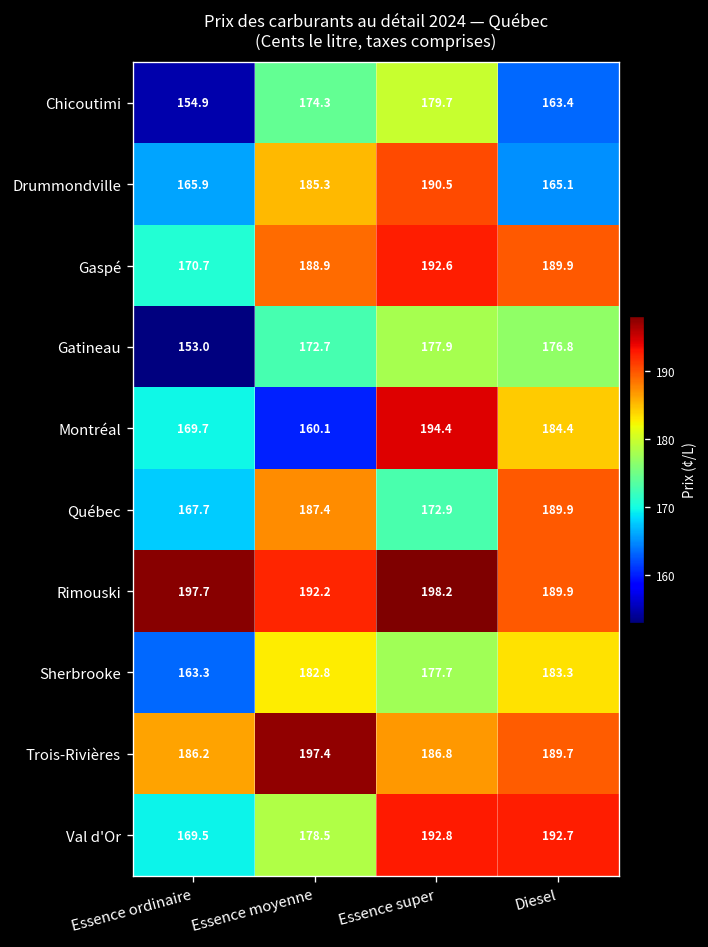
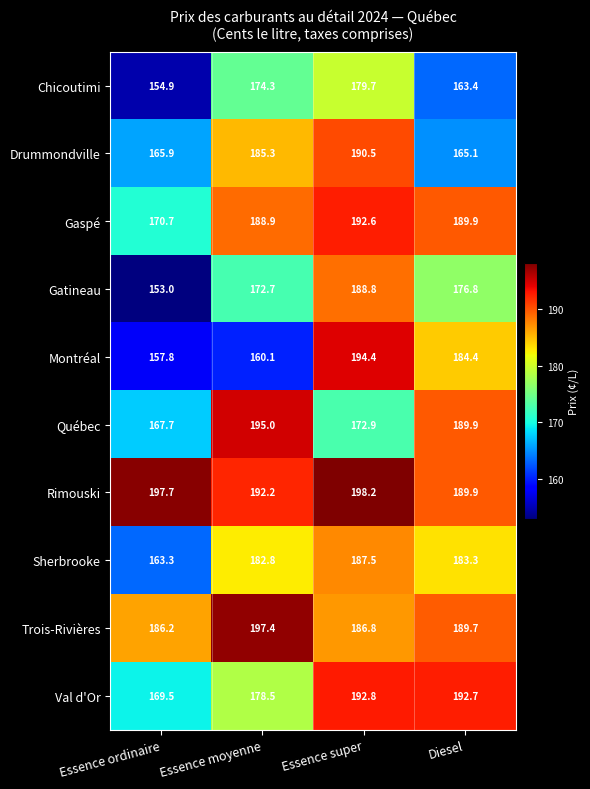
  {
    "Chicoutimi": {
      "Essence ordinaire": 154.9,
      "Essence moyenne": 174.3,
      "Essence super": 179.7,
      "Diesel": 163.4
    },
    "Drummondville": {
      "Essence ordinaire": 165.9,
      "Essence moyenne": 185.3,
      "Essence super": 190.5,
      "Diesel": 165.1
    },
    "Gaspé": {
      "Essence ordinaire": 170.7,
      "Essence moyenne": 188.9,
      "Essence super": 192.6,
      "Diesel": 189.9
    },
    "Gatineau": {
      "Essence ordinaire": 153.0,
      "Essence moyenne": 172.7,
-     "Essence super": 177.9,
+     "Essence super": 188.8,
      "Diesel": 176.8
    },
    "Montréal": {
-     "Essence ordinaire": 169.7,
+     "Essence ordinaire": 157.8,
      "Essence moyenne": 160.1,
      "Essence super": 194.4,
      "Diesel": 184.4
    },
    "Québec": {
      "Essence ordinaire": 167.7,
-     "Essence moyenne": 187.4,
+     "Essence moyenne": 195.0,
      "Essence super": 172.9,
      "Diesel": 189.9
    },
    "Rimouski": {
      "Essence ordinaire": 197.7,
      "Essence moyenne": 192.2,
      "Essence super": 198.2,
      "Diesel": 189.9
    },
    "Sherbrooke": {
      "Essence ordinaire": 163.3,
      "Essence moyenne": 182.8,
-     "Essence super": 177.7,
+     "Essence super": 187.5,
      "Diesel": 183.3
    },
    "Trois-Rivières": {
      "Essence ordinaire": 186.2,
      "Essence moyenne": 197.4,
      "Essence super": 186.8,
      "Diesel": 189.7
    },
    "Val d'Or": {
      "Essence ordinaire": 169.5,
      "Essence moyenne": 178.5,
      "Essence super": 192.8,
      "Diesel": 192.7
    }
  }
